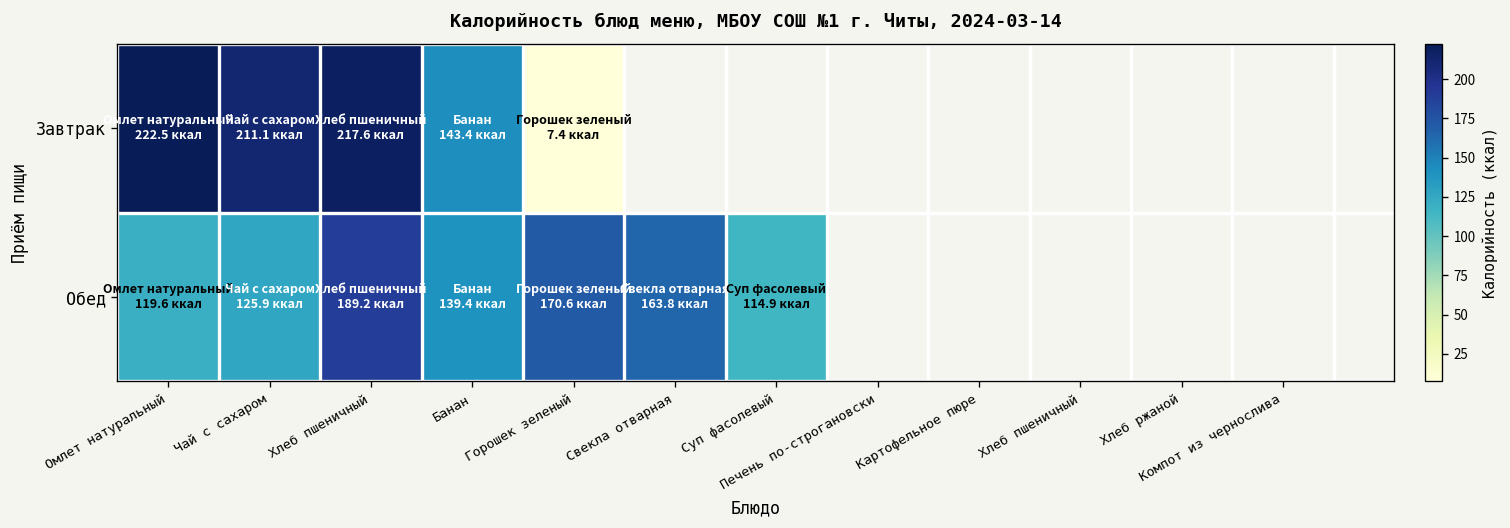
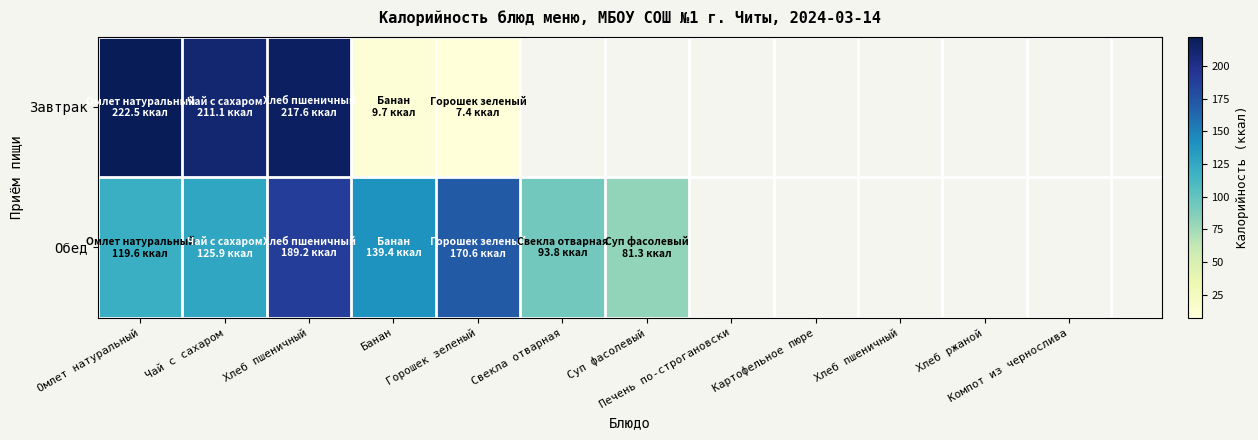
  {
    "Завтрак": {
      "Омлет натуральный": 222.5,
      "Чай с сахаром": 211.1,
      "Хлеб пшеничный": 217.6,
-     "Банан": 143.4,
+     "Банан": 9.7,
      "Горошек зеленый": 7.4
    },
    "Обед": {
      "Омлет натуральный": 119.6,
      "Чай с сахаром": 125.9,
      "Хлеб пшеничный": 189.2,
      "Банан": 139.4,
      "Горошек зеленый": 170.6,
-     "Свекла отварная": 163.8,
-     "Суп фасолевый": 114.9
+     "Свекла отварная": 93.8,
+     "Суп фасолевый": 81.3
    }
  }
